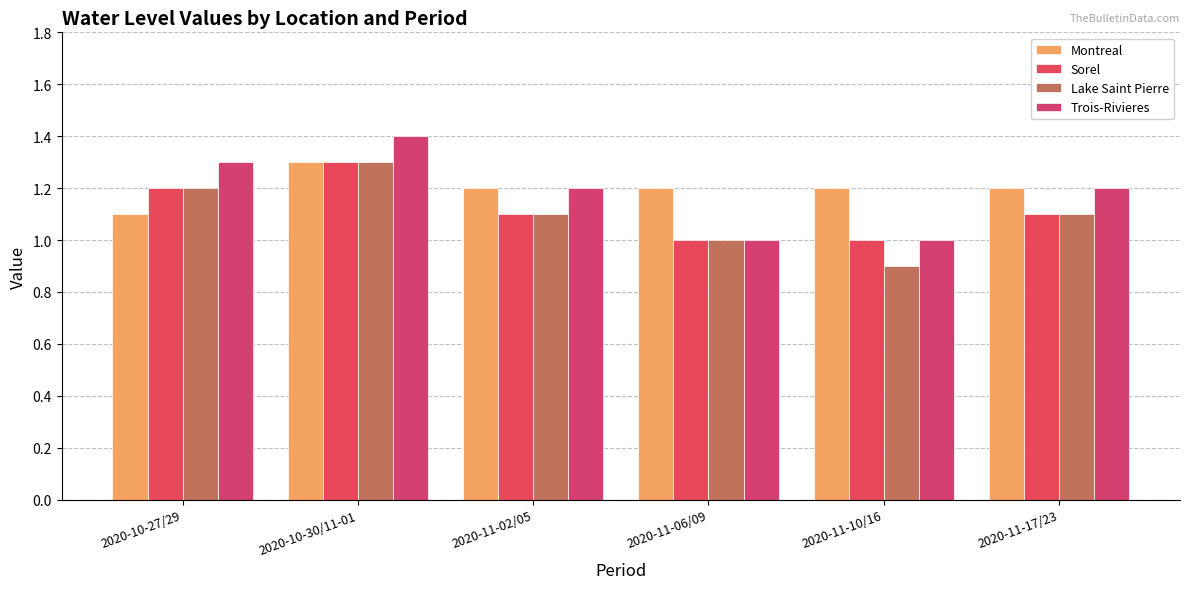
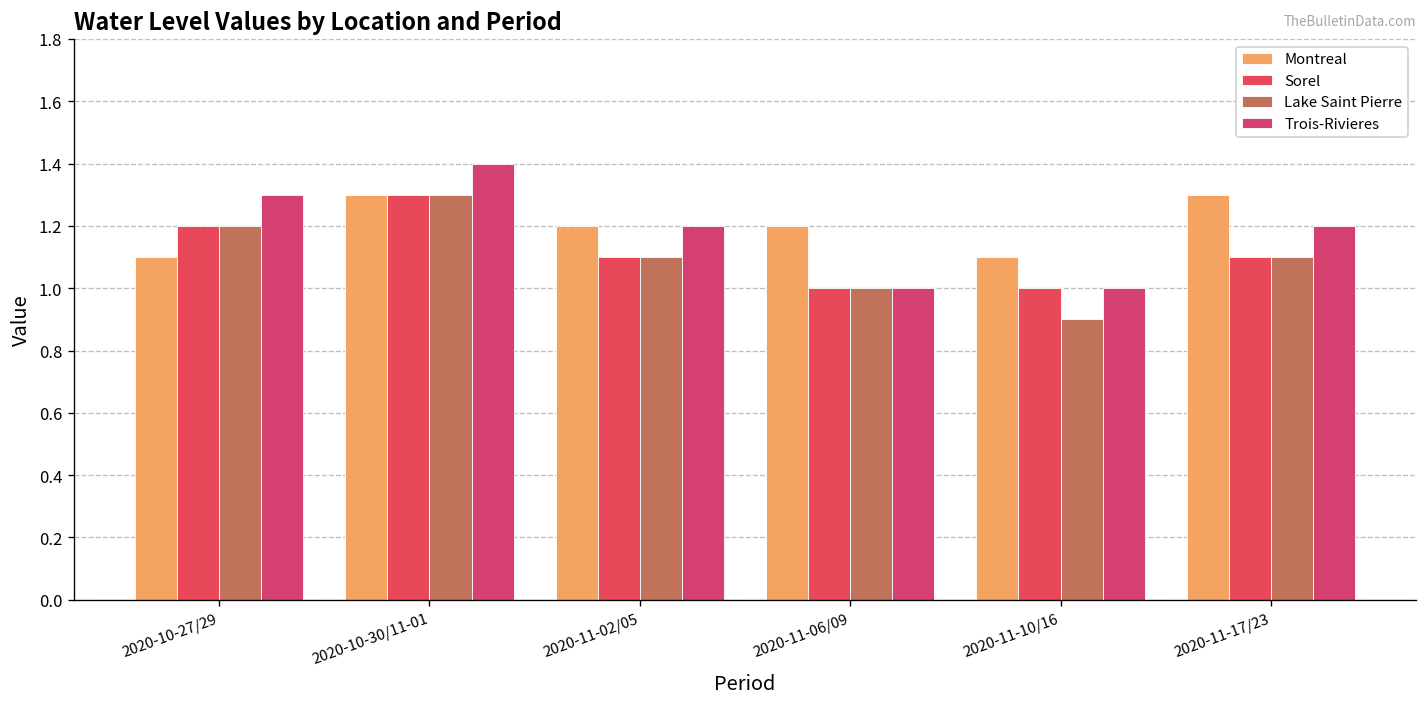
  {
    "Montreal": {
      "2020-10-27/29": 1.1,
      "2020-10-30/11-01": 1.3,
      "2020-11-02/05": 1.2,
      "2020-11-06/09": 1.2,
-     "2020-11-10/16": 1.2,
-     "2020-11-17/23": 1.2
+     "2020-11-10/16": 1.1,
+     "2020-11-17/23": 1.3
    }
  }
